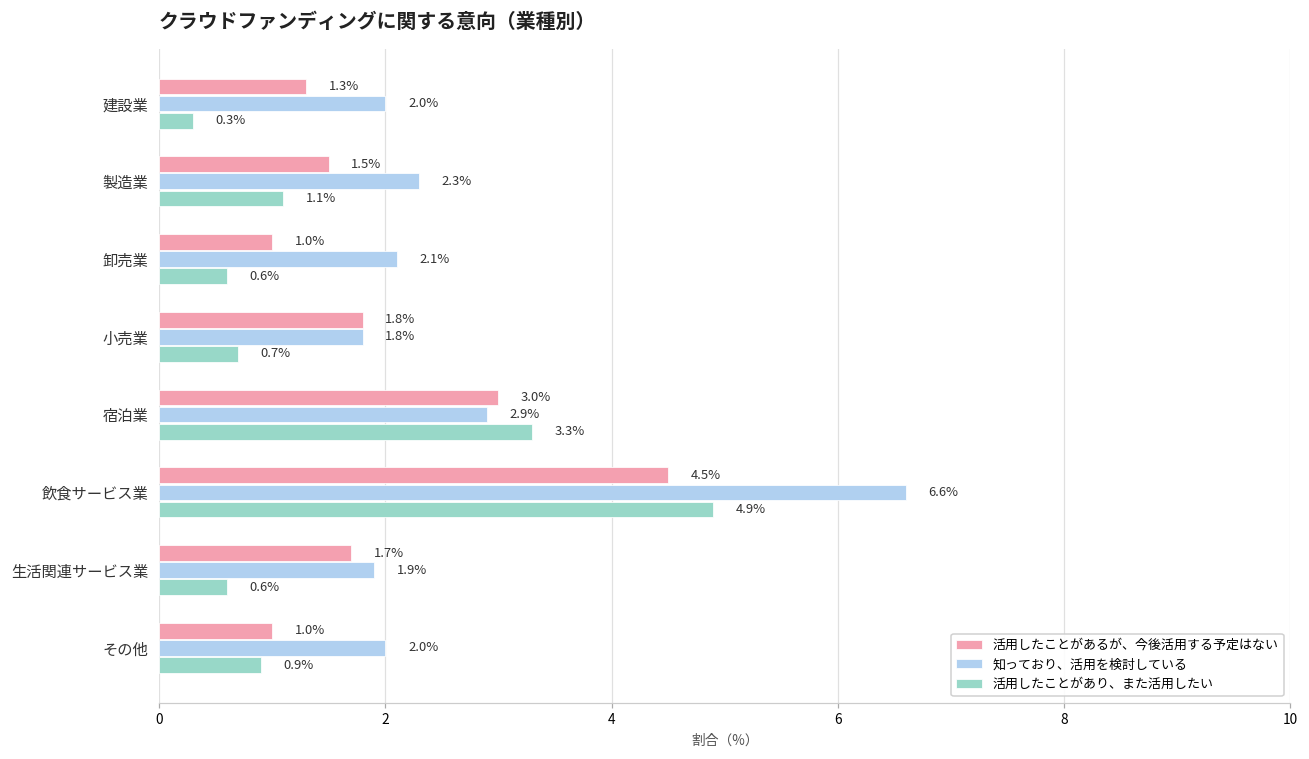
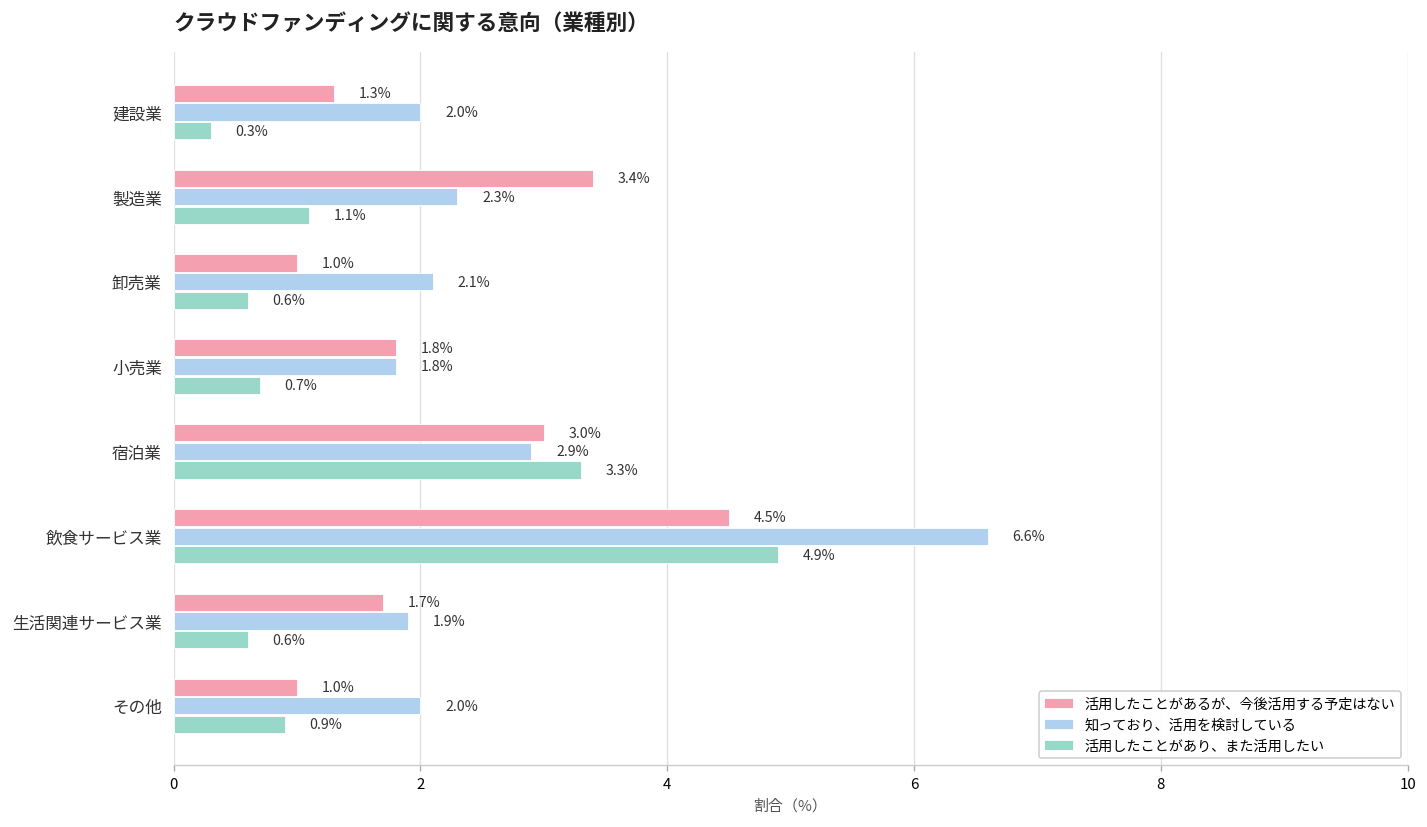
  {
    "活用したことがあるが、今後活用する予定はない": {
      "建設業": "1.3%",
-     "製造業": "1.5%",
+     "製造業": "3.4%",
      "卸売業": "1.0%",
      "小売業": "1.8%",
      "宿泊業": "3.0%",
      "飲食サービス業": "4.5%",
      "生活関連サービス業": "1.7%",
      "その他": "1.0%"
    }
  }
